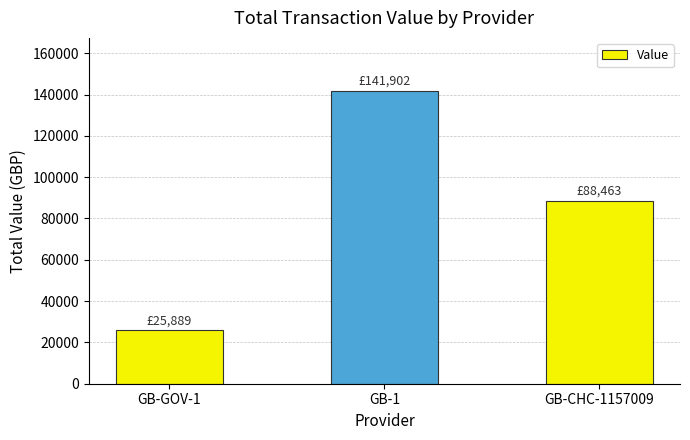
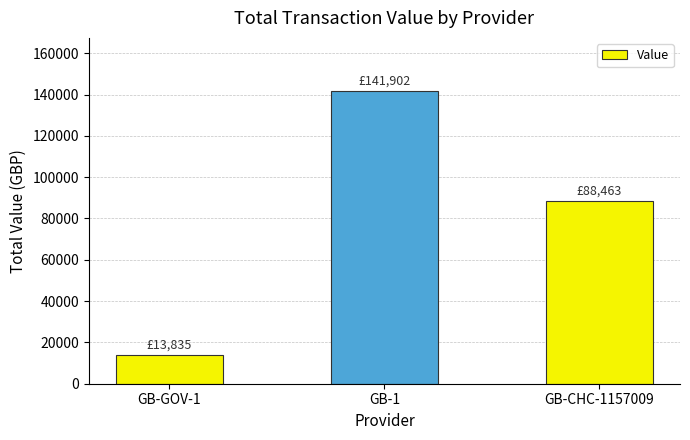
  {
-   "GB-GOV-1": "£25,889",
+   "GB-GOV-1": "£13,835",
    "GB-1": "£141,902",
    "GB-CHC-1157009": "£88,463"
  }
